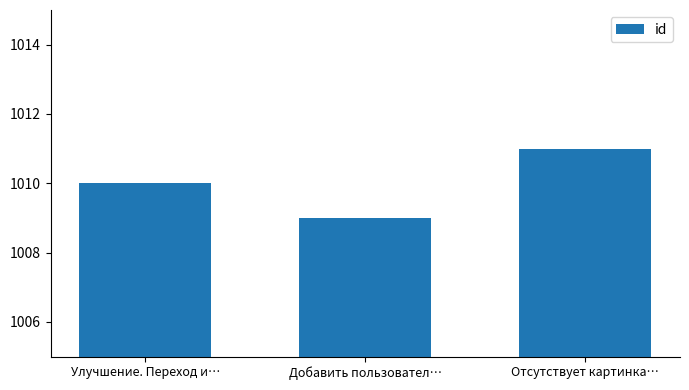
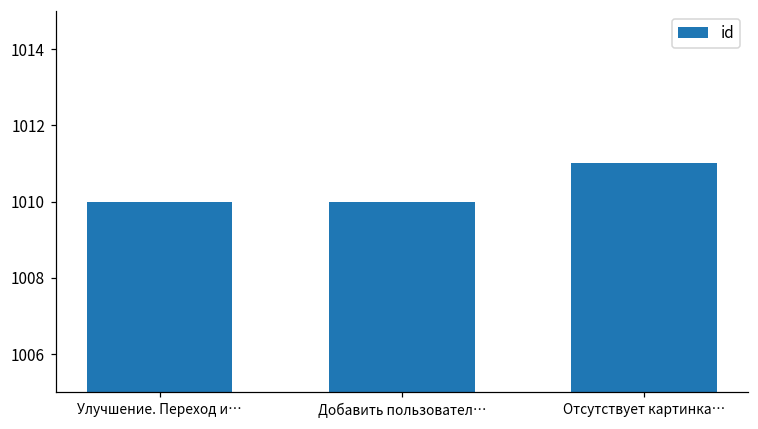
  {
    "Улучшение. Переход и…": 1010,
-   "Добавить пользовател…": 1009,
+   "Добавить пользовател…": 1010,
    "Отсутствует картинка…": 1011
  }
